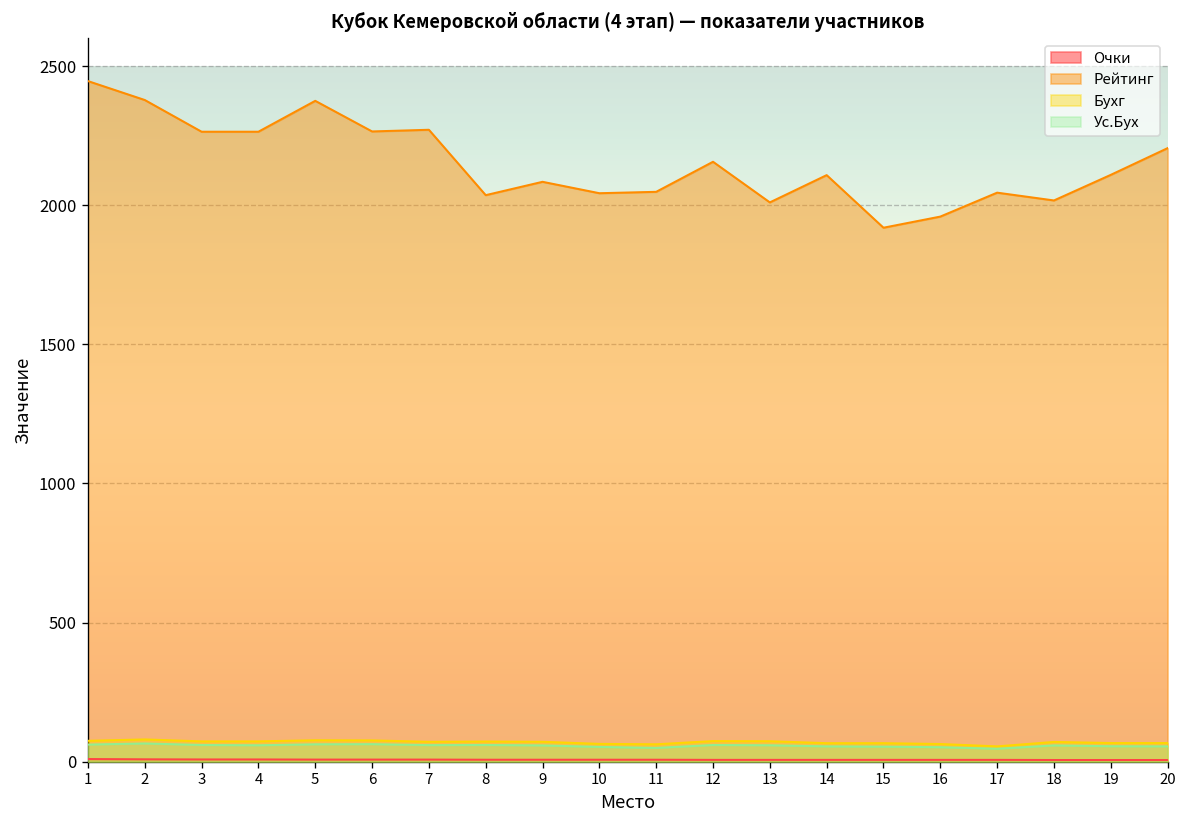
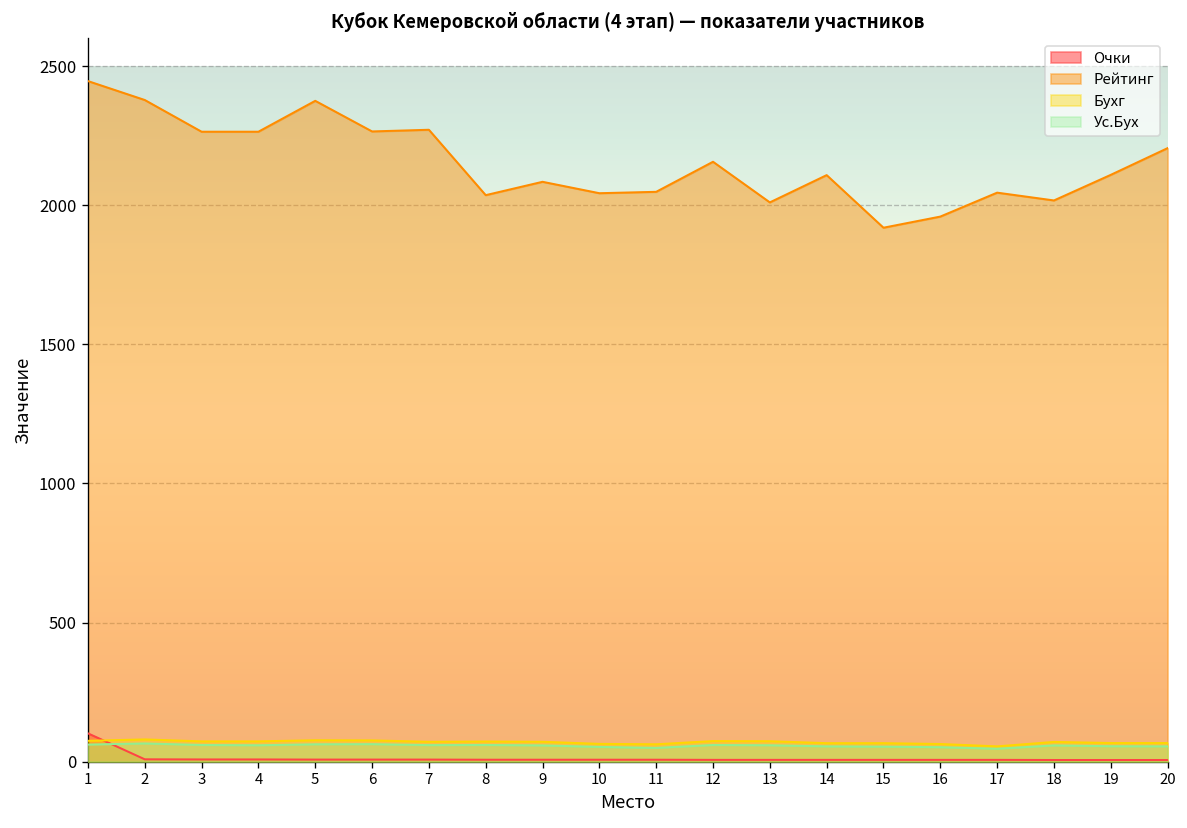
  {
    "Очки": {
-     "1": 10,
+     "1": 100,
      "2": 10,
      "3": 10,
      "4": 10,
      "5": 10,
      "6": 10,
      "7": 10,
      "8": 10,
      "9": 10,
      "10": 10,
      "11": 10,
      "12": 10,
      "13": 10,
      "14": 10,
      "15": 10,
      "16": 10,
      "17": 10,
      "18": 10,
      "19": 10,
      "20": 10
    },
    "Ус.Бух": {
      "1": 60,
      "2": 70,
      "3": 60,
      "4": 60,
      "5": 60,
      "6": 60,
      "7": 60,
      "8": 60,
      "9": 60,
      "11": 50,
      "12": 60,
      "13": 60,
      "14": 60,
      "15": 50,
      "16": 50,
      "18": 60,
      "19": 60,
      "20": 60
    }
  }
